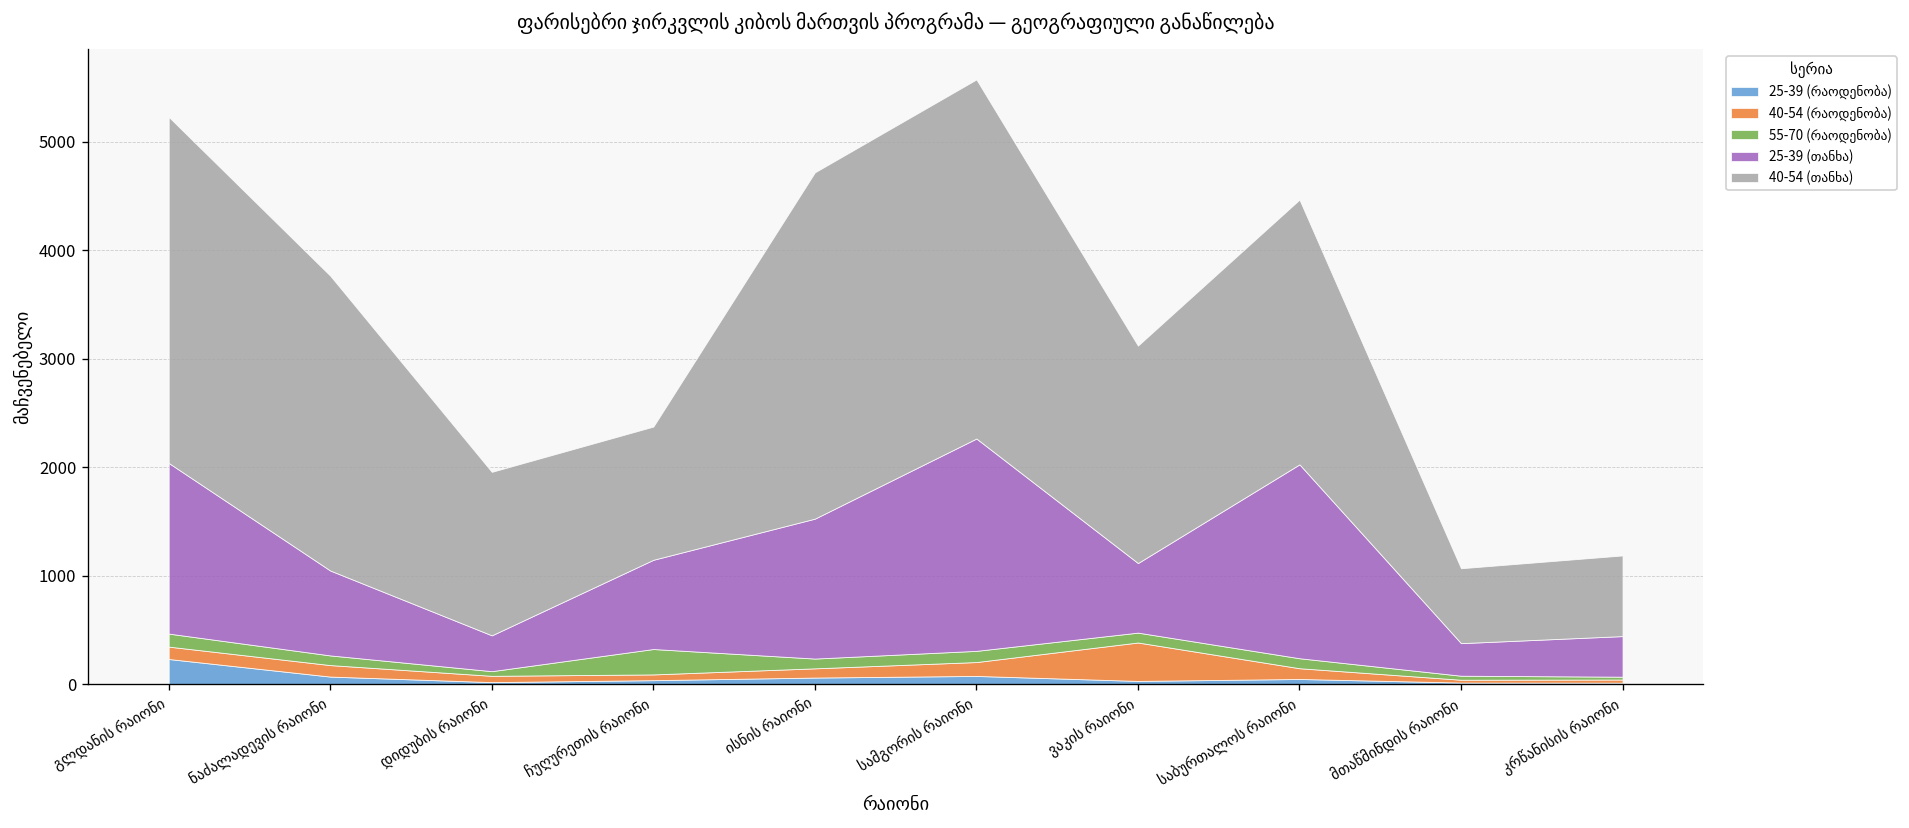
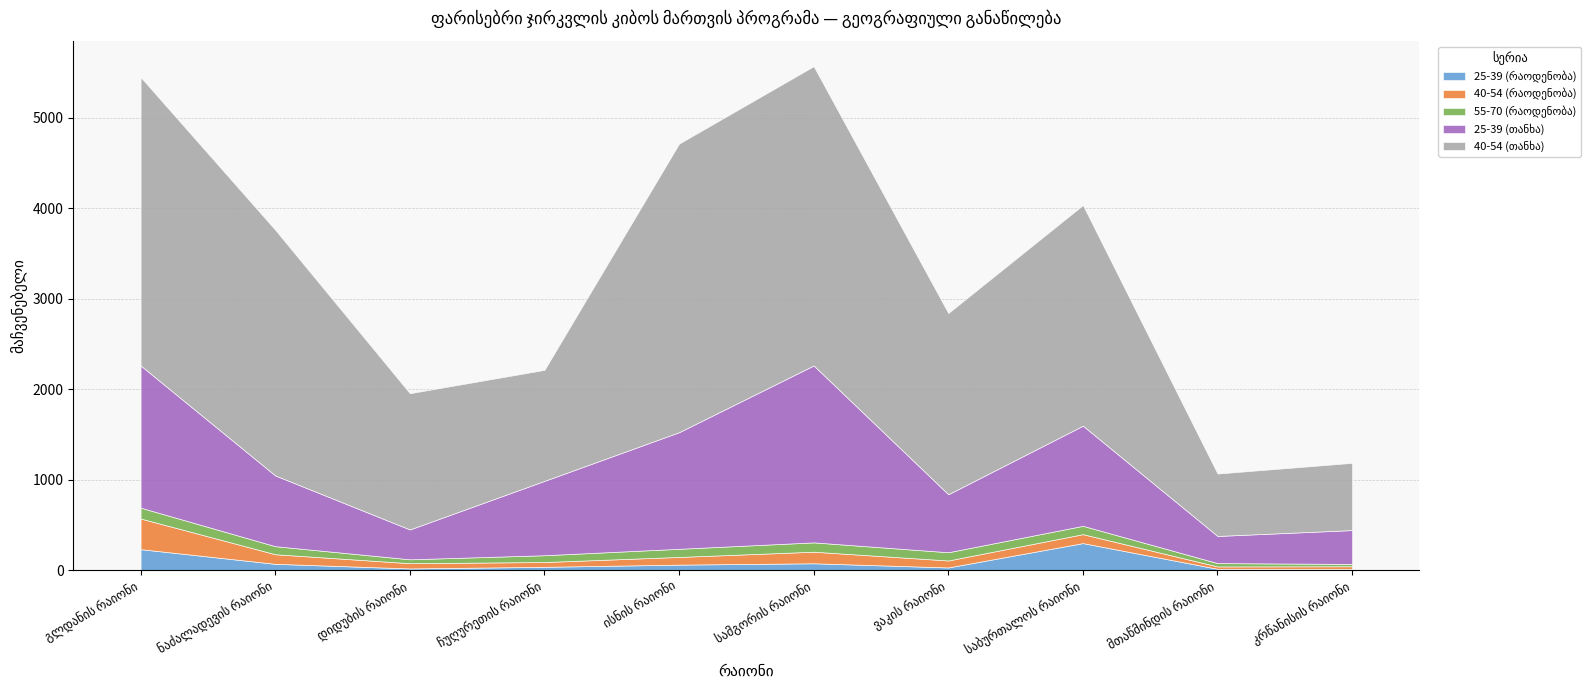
  {
    "25-39 (რაოდენობა)": {
      "გლდანის რაიონი": 200,
      "ნაძალადევის რაიონი": 100,
      "ჩუღურეთის რაიონი": 0,
      "ისნის რაიონი": 100,
      "სამგორის რაიონი": 100,
      "ვაკის რაიონი": 0,
-     "საბურთალოს რაიონი": 0
+     "საბურთალოს რაიონი": 300
    },
    "40-54 (რაოდენობა)": {
-     "გლდანის რაიონი": 100,
+     "გლდანის რაიონი": 300,
      "ნაძალადევის რაიონი": 100,
      "დიდუბის რაიონი": 100,
      "ჩუღურეთის რაიონი": 100,
      "ისნის რაიონი": 100,
      "სამგორის რაიონი": 100,
-     "ვაკის რაიონი": 400,
+     "ვაკის რაიონი": 100,
      "საბურთალოს რაიონი": 100
    },
    "55-70 (რაოდენობა)": {
      "გლდანის რაიონი": 100,
      "ნაძალადევის რაიონი": 100,
      "დიდუბის რაიონი": 0,
-     "ჩუღურეთის რაიონი": 200,
+     "ჩუღურეთის რაიონი": 100,
      "ისნის რაიონი": 100,
      "სამგორის რაიონი": 100,
      "ვაკის რაიონი": 100,
      "საბურთალოს რაიონი": 100,
      "მთაწმინდის რაიონი": 0
    },
    "25-39 (თანხა)": {
      "გლდანის რაიონი": 1600,
      "ნაძალადევის რაიონი": 800,
      "დიდუბის რაიონი": 300,
      "ჩუღურეთის რაიონი": 800,
      "ისნის რაიონი": 1300,
      "სამგორის რაიონი": 2000,
      "ვაკის რაიონი": 600,
-     "საბურთალოს რაიონი": 1800,
+     "საბურთალოს რაიონი": 1100,
      "მთაწმინდის რაიონი": 300,
      "კრწანისის რაიონი": 400
    },
    "40-54 (თანხა)": {
      "გლდანის რაიონი": 3200,
      "ნაძალადევის რაიონი": 2700,
      "დიდუბის რაიონი": 1500,
      "ჩუღურეთის რაიონი": 1200,
      "ისნის რაიონი": 3200,
      "სამგორის რაიონი": 3300,
      "ვაკის რაიონი": 2000,
      "საბურთალოს რაიონი": 2400,
      "მთაწმინდის რაიონი": 700,
      "კრწანისის რაიონი": 700
    }
  }
